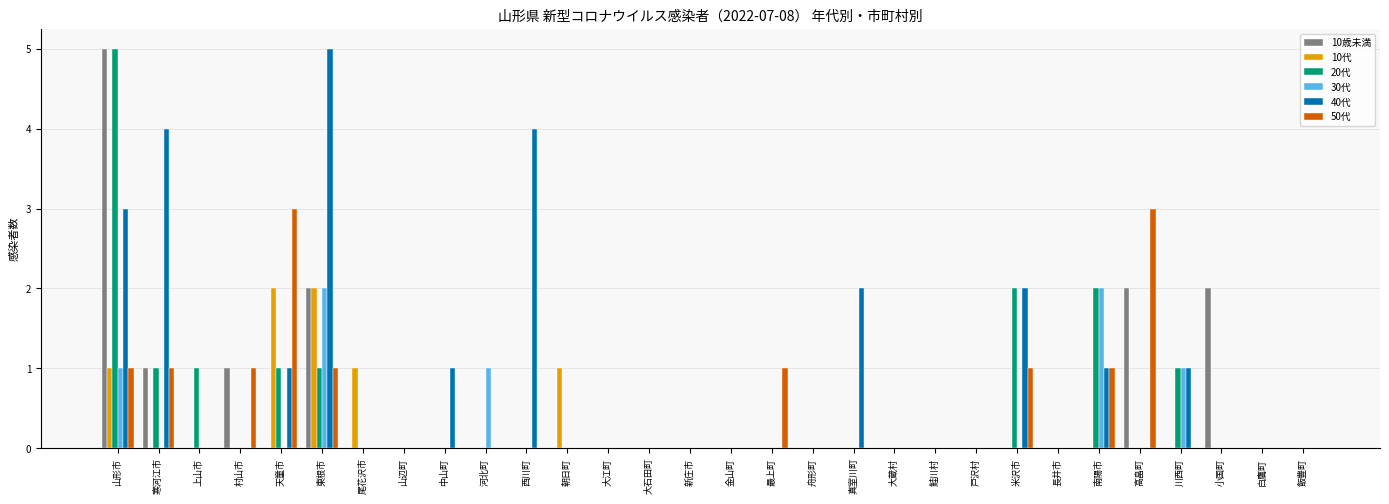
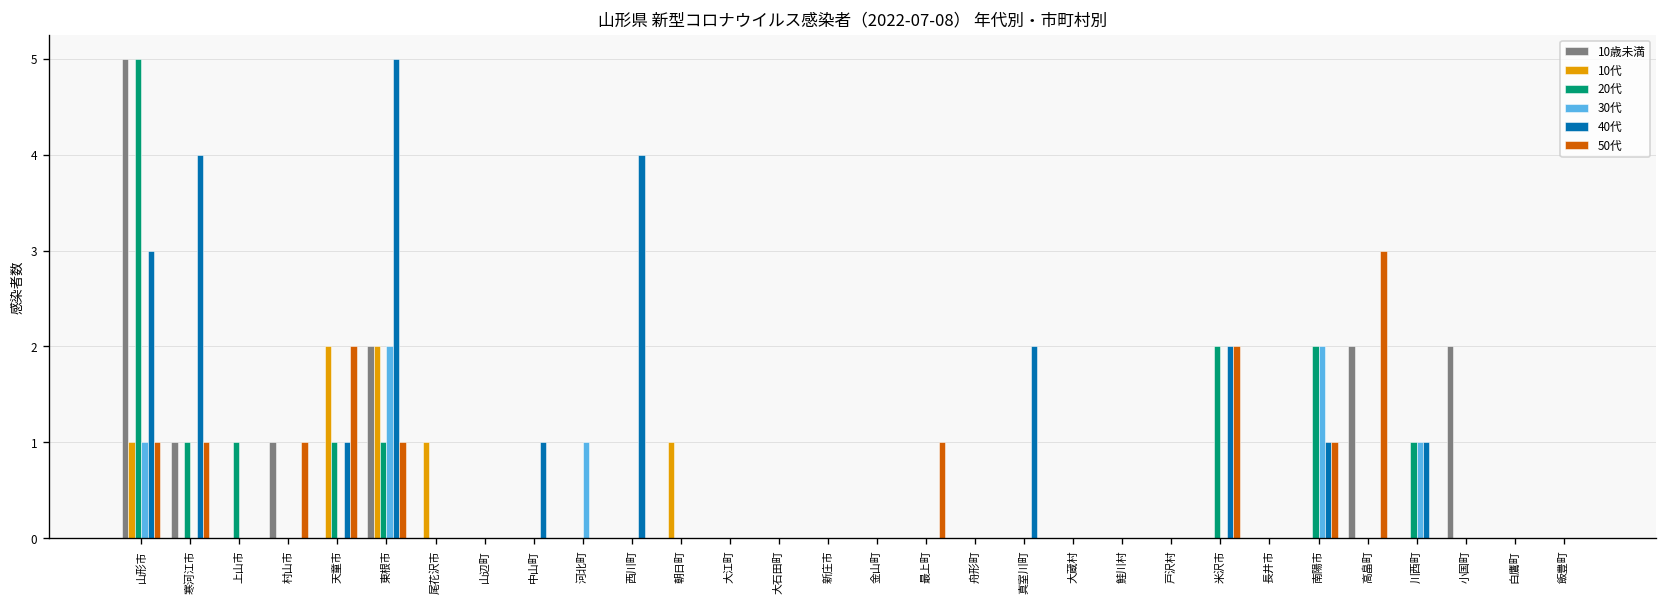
  {
    "10歳未満": {
      "山形市": 5,
      "寒河江市": 1,
      "上山市": 0,
      "村山市": 1,
      "天童市": 0,
      "東根市": 2,
      "尾花沢市": 0,
      "山辺町": 0,
      "中山町": 0,
      "河北町": 0,
      "西川町": 0,
      "朝日町": 0,
      "大江町": 0,
      "大石田町": 0,
      "新庄市": 0,
      "金山町": 0,
      "最上町": 0,
      "舟形町": 0,
      "真室川町": 0,
      "大蔵村": 0,
      "鮭川村": 0,
      "戸沢村": 0,
      "米沢市": 0,
      "長井市": 0,
      "南陽市": 0,
      "高畠町": 2,
      "川西町": 0,
      "小国町": 2,
      "白鷹町": 0,
      "飯豊町": 0
    },
    "10代": {
      "山形市": 1,
      "寒河江市": 0,
      "上山市": 0,
      "村山市": 0,
      "天童市": 2,
      "東根市": 2,
      "尾花沢市": 1,
      "山辺町": 0,
      "中山町": 0,
      "河北町": 0,
      "西川町": 0,
      "朝日町": 1,
      "大江町": 0,
      "大石田町": 0,
      "新庄市": 0,
      "金山町": 0,
      "最上町": 0,
      "舟形町": 0,
      "真室川町": 0,
      "大蔵村": 0,
      "鮭川村": 0,
      "戸沢村": 0,
      "米沢市": 0,
      "長井市": 0,
      "南陽市": 0,
      "高畠町": 0,
      "川西町": 0,
      "小国町": 0,
      "白鷹町": 0,
      "飯豊町": 0
    },
    "20代": {
      "山形市": 5,
      "寒河江市": 1,
      "上山市": 1,
      "村山市": 0,
      "天童市": 1,
      "東根市": 1,
      "尾花沢市": 0,
      "山辺町": 0,
      "中山町": 0,
      "河北町": 0,
      "西川町": 0,
      "朝日町": 0,
      "大江町": 0,
      "大石田町": 0,
      "新庄市": 0,
      "金山町": 0,
      "最上町": 0,
      "舟形町": 0,
      "真室川町": 0,
      "大蔵村": 0,
      "鮭川村": 0,
      "戸沢村": 0,
      "米沢市": 2,
      "長井市": 0,
      "南陽市": 2,
      "高畠町": 0,
      "川西町": 1,
      "小国町": 0,
      "白鷹町": 0,
      "飯豊町": 0
    },
    "30代": {
      "山形市": 1,
      "寒河江市": 0,
      "上山市": 0,
      "村山市": 0,
      "天童市": 0,
      "東根市": 2,
      "尾花沢市": 0,
      "山辺町": 0,
      "中山町": 0,
      "河北町": 1,
      "西川町": 0,
      "朝日町": 0,
      "大江町": 0,
      "大石田町": 0,
      "新庄市": 0,
      "金山町": 0,
      "最上町": 0,
      "舟形町": 0,
      "真室川町": 0,
      "大蔵村": 0,
      "鮭川村": 0,
      "戸沢村": 0,
      "米沢市": 0,
      "長井市": 0,
      "南陽市": 2,
      "高畠町": 0,
      "川西町": 1,
      "小国町": 0,
      "白鷹町": 0,
      "飯豊町": 0
    },
    "40代": {
      "山形市": 3,
      "寒河江市": 4,
      "上山市": 0,
      "村山市": 0,
      "天童市": 1,
      "東根市": 5,
      "尾花沢市": 0,
      "山辺町": 0,
      "中山町": 1,
      "河北町": 0,
      "西川町": 4,
      "朝日町": 0,
      "大江町": 0,
      "大石田町": 0,
      "新庄市": 0,
      "金山町": 0,
      "最上町": 0,
      "舟形町": 0,
      "真室川町": 2,
      "大蔵村": 0,
      "鮭川村": 0,
      "戸沢村": 0,
      "米沢市": 2,
      "長井市": 0,
      "南陽市": 1,
      "高畠町": 0,
      "川西町": 1,
      "小国町": 0,
      "白鷹町": 0,
      "飯豊町": 0
    },
    "50代": {
      "山形市": 1,
      "寒河江市": 1,
      "上山市": 0,
      "村山市": 1,
-     "天童市": 3,
+     "天童市": 2,
      "東根市": 1,
      "尾花沢市": 0,
      "山辺町": 0,
      "中山町": 0,
      "河北町": 0,
      "西川町": 0,
      "朝日町": 0,
      "大江町": 0,
      "大石田町": 0,
      "新庄市": 0,
      "金山町": 0,
      "最上町": 1,
      "舟形町": 0,
      "真室川町": 0,
      "大蔵村": 0,
      "鮭川村": 0,
      "戸沢村": 0,
-     "米沢市": 1,
+     "米沢市": 2,
      "長井市": 0,
      "南陽市": 1,
      "高畠町": 3,
      "川西町": 0,
      "小国町": 0,
      "白鷹町": 0,
      "飯豊町": 0
    }
  }
